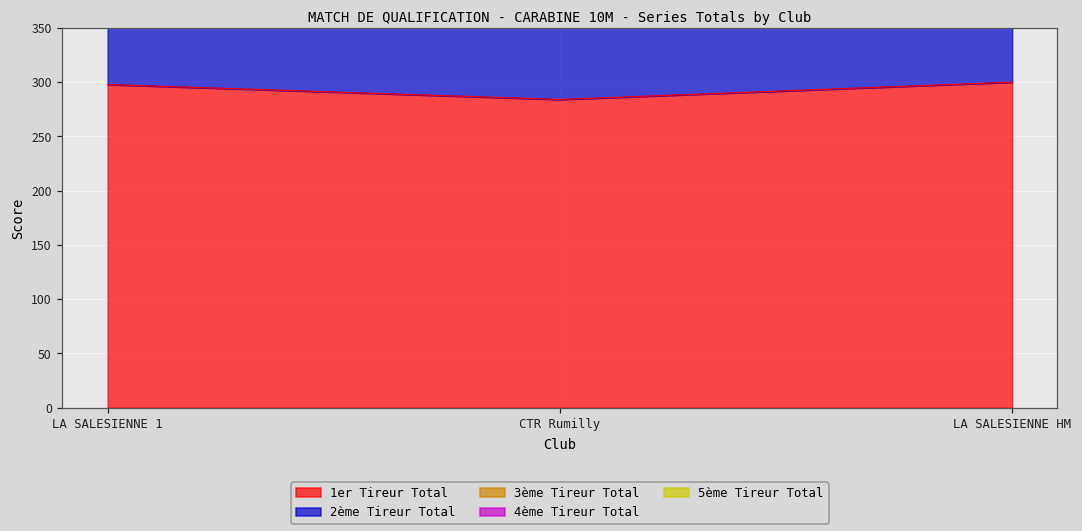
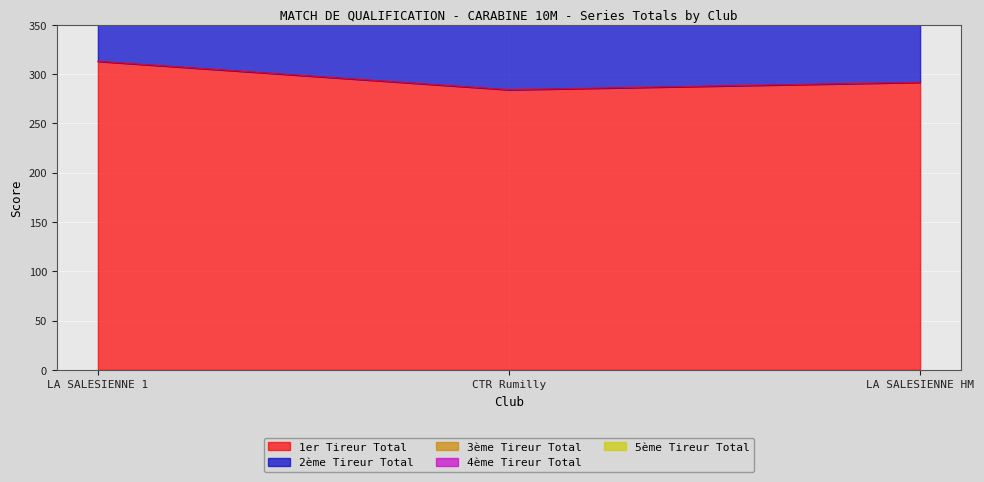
  {
    "1er Tireur Total": {
-     "LA SALESIENNE 1": 300,
+     "LA SALESIENNE 1": 310,
      "CTR Rumilly": 280,
-     "LA SALESIENNE HM": 300
+     "LA SALESIENNE HM": 290
    }
  }
